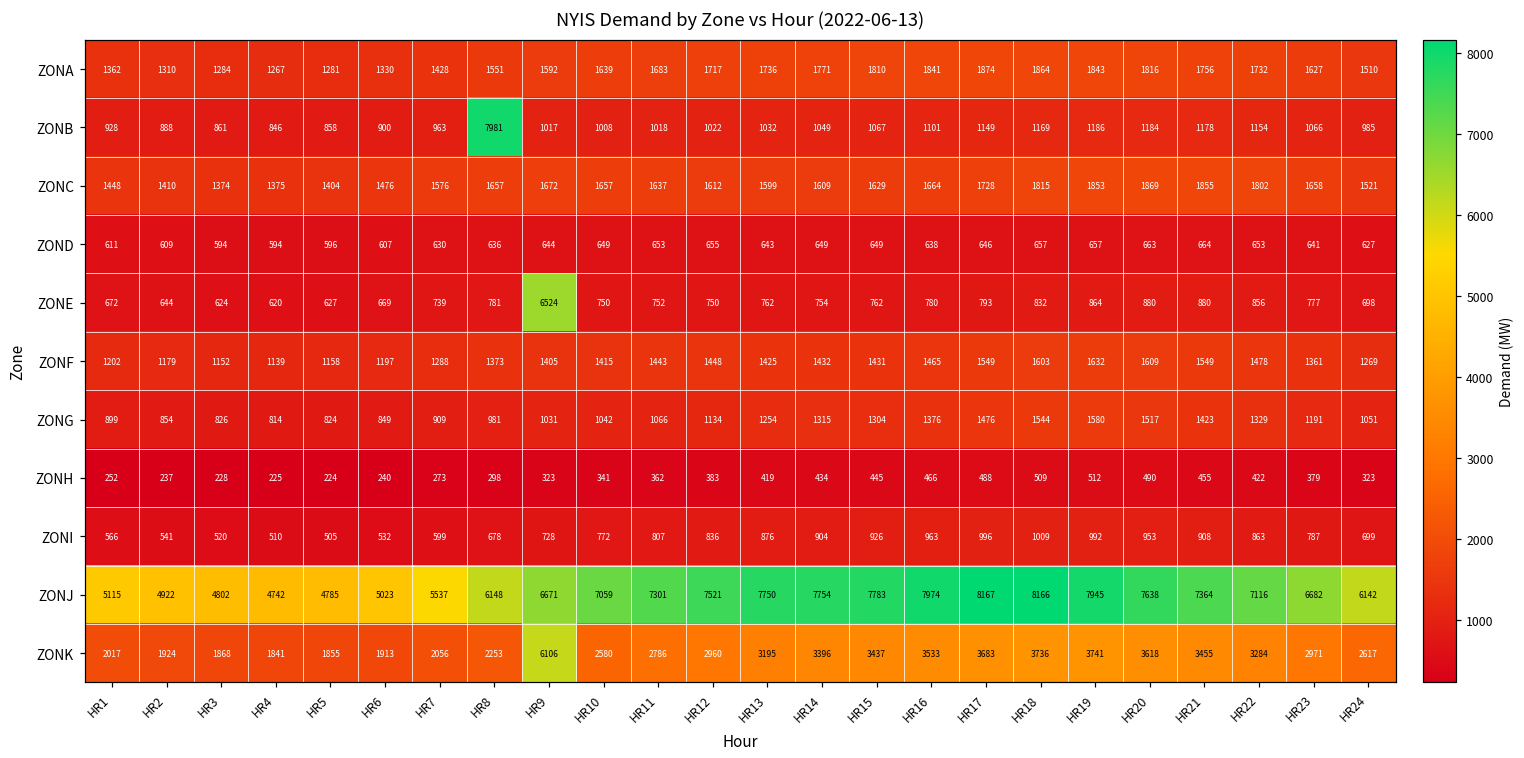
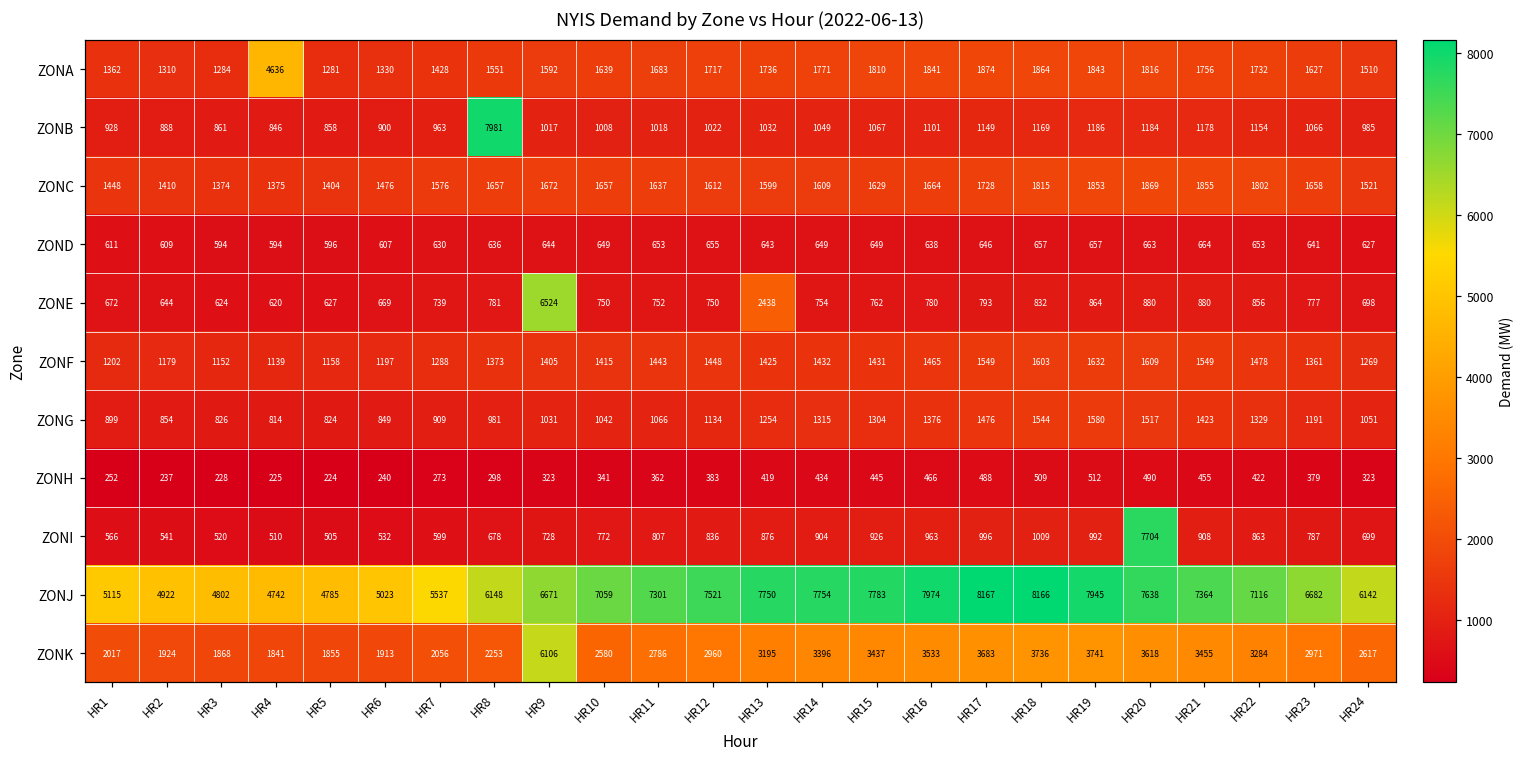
  {
    "ZONA": {
      "HR1": 1362,
      "HR2": 1310,
      "HR3": 1284,
-     "HR4": 1267,
+     "HR4": 4636,
      "HR5": 1281,
      "HR6": 1330,
      "HR7": 1428,
      "HR8": 1551,
      "HR9": 1592,
      "HR10": 1639,
      "HR11": 1683,
      "HR12": 1717,
      "HR13": 1736,
      "HR14": 1771,
      "HR15": 1810,
      "HR16": 1841,
      "HR17": 1874,
      "HR18": 1864,
      "HR19": 1843,
      "HR20": 1816,
      "HR21": 1756,
      "HR22": 1732,
      "HR23": 1627,
      "HR24": 1510
    },
    "ZONE": {
      "HR1": 672,
      "HR2": 644,
      "HR3": 624,
      "HR4": 620,
      "HR5": 627,
      "HR6": 669,
      "HR7": 739,
      "HR8": 781,
      "HR9": 6524,
      "HR10": 750,
      "HR11": 752,
      "HR12": 750,
-     "HR13": 762,
+     "HR13": 2438,
      "HR14": 754,
      "HR15": 762,
      "HR16": 780,
      "HR17": 793,
      "HR18": 832,
      "HR19": 864,
      "HR20": 880,
      "HR21": 880,
      "HR22": 856,
      "HR23": 777,
      "HR24": 698
    },
    "ZONI": {
      "HR1": 566,
      "HR2": 541,
      "HR3": 520,
      "HR4": 510,
      "HR5": 505,
      "HR6": 532,
      "HR7": 599,
      "HR8": 678,
      "HR9": 728,
      "HR10": 772,
      "HR11": 807,
      "HR12": 836,
      "HR13": 876,
      "HR14": 904,
      "HR15": 926,
      "HR16": 963,
      "HR17": 996,
      "HR18": 1009,
      "HR19": 992,
-     "HR20": 953,
+     "HR20": 7704,
      "HR21": 908,
      "HR22": 863,
      "HR23": 787,
      "HR24": 699
    }
  }
